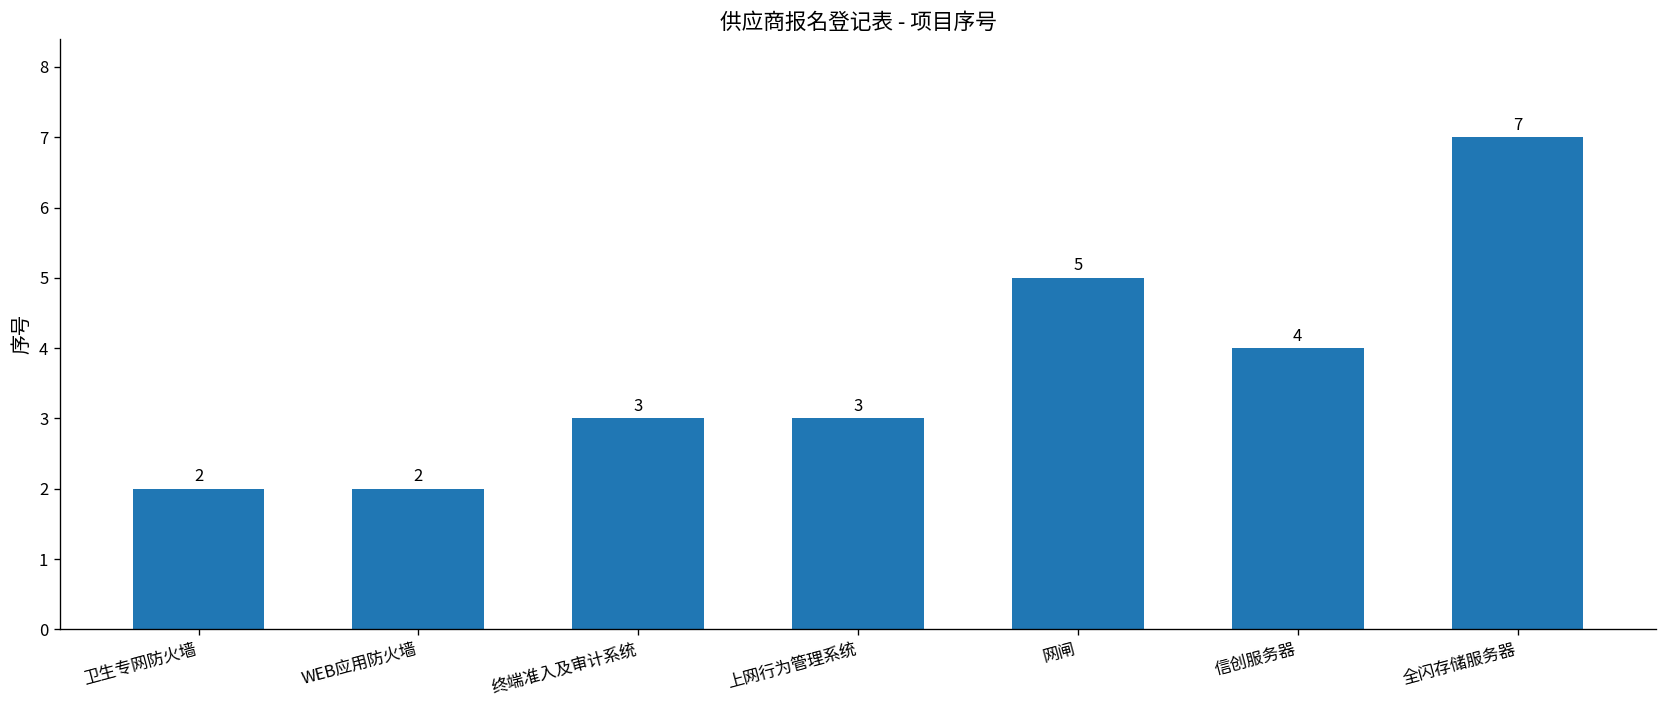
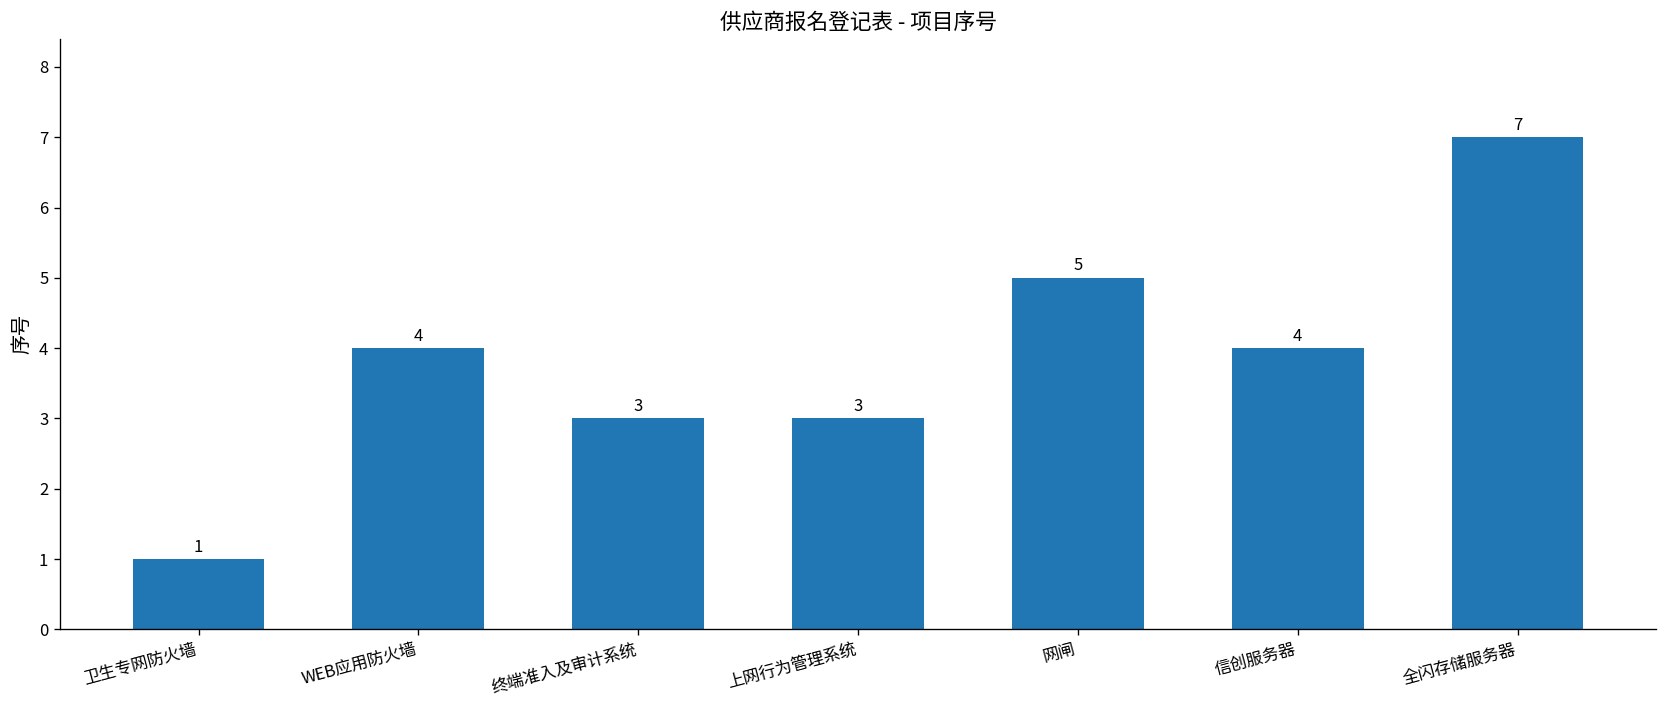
  {
-   "卫生专网防火墙": 2,
-   "WEB应用防火墙": 2,
+   "卫生专网防火墙": 1,
+   "WEB应用防火墙": 4,
    "终端准入及审计系统": 3,
    "上网行为管理系统": 3,
    "网闸": 5,
    "信创服务器": 4,
    "全闪存储服务器": 7
  }
